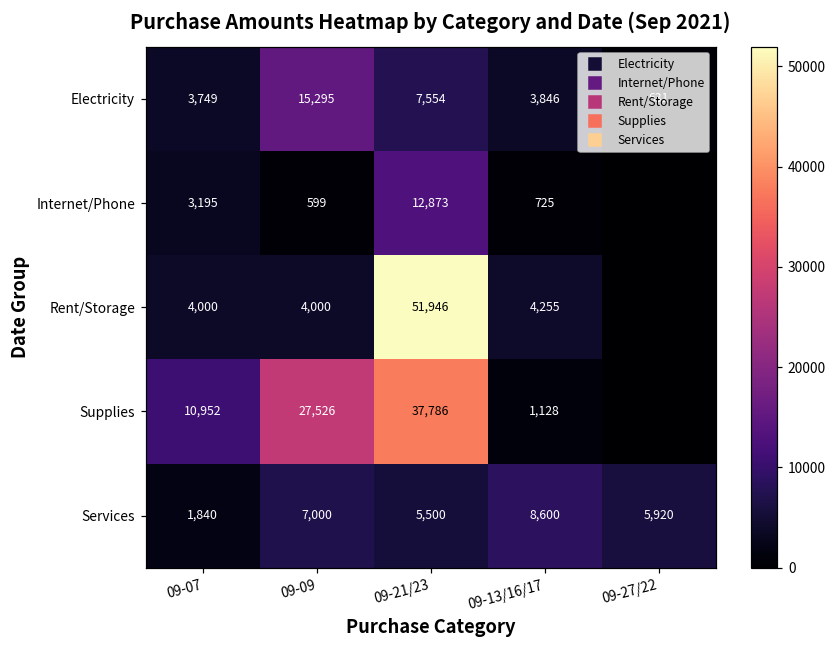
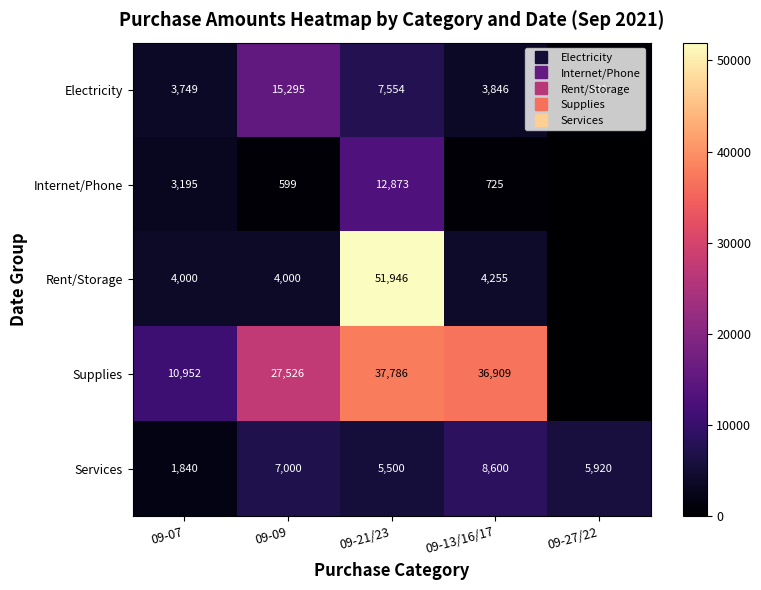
  {
    "Electricity": {
      "09-07": "3,749",
      "09-09": "15,295",
      "09-21/23": "7,554",
      "09-13/16/17": "3,846"
    },
    "Internet/Phone": {
      "09-07": "3,195",
      "09-09": "599",
      "09-21/23": "12,873",
      "09-13/16/17": "725"
    },
    "Rent/Storage": {
      "09-07": "4,000",
      "09-09": "4,000",
      "09-21/23": "51,946",
      "09-13/16/17": "4,255"
    },
    "Supplies": {
      "09-07": "10,952",
      "09-09": "27,526",
      "09-21/23": "37,786",
-     "09-13/16/17": "1,128"
+     "09-13/16/17": "36,909"
    },
    "Services": {
      "09-07": "1,840",
      "09-09": "7,000",
      "09-21/23": "5,500",
      "09-13/16/17": "8,600",
      "09-27/22": "5,920"
    }
  }
